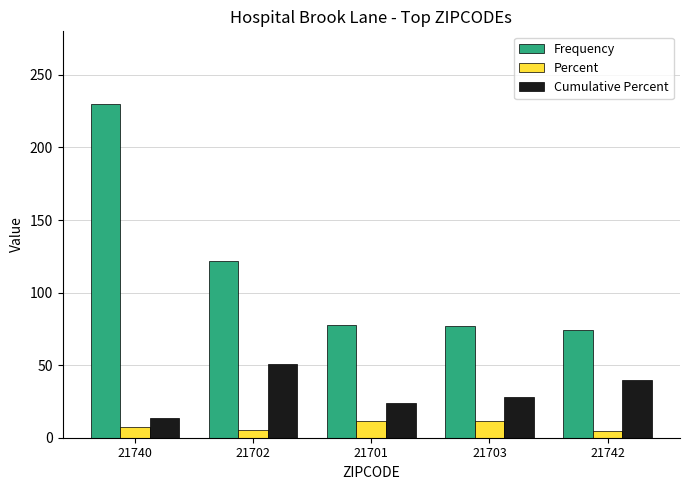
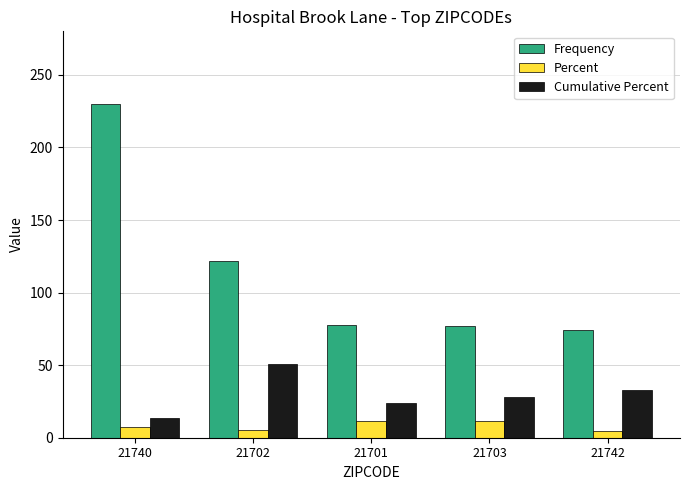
  {
    "Frequency": {
      "21740": 230,
      "21702": 122,
      "21701": 78,
      "21703": 77,
      "21742": 74
    },
    "Percent": {
      "21740": 7,
      "21702": 5,
      "21701": 11,
      "21703": 11,
      "21742": 4
    },
    "Cumulative Percent": {
      "21740": 14,
      "21702": 51,
      "21701": 24,
      "21703": 28,
-     "21742": 40
+     "21742": 33
    }
  }
